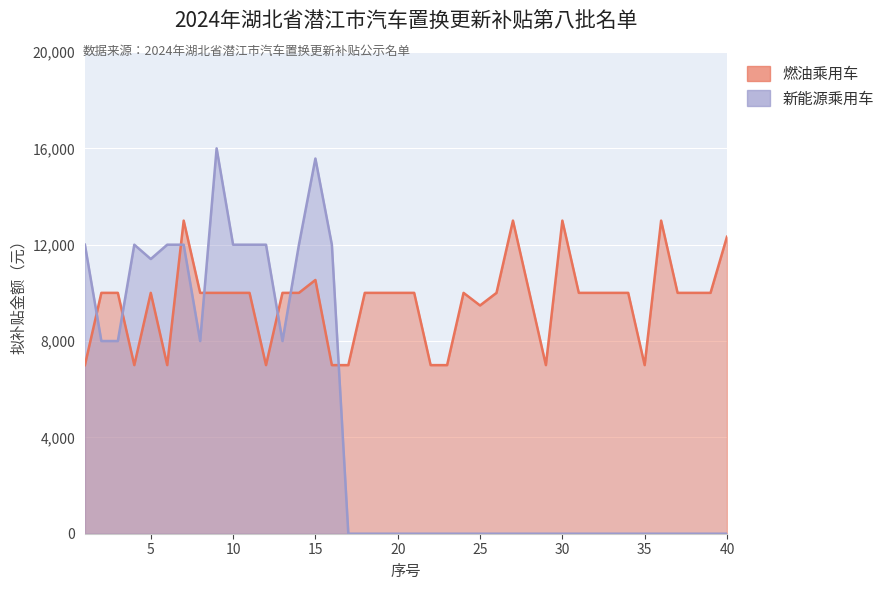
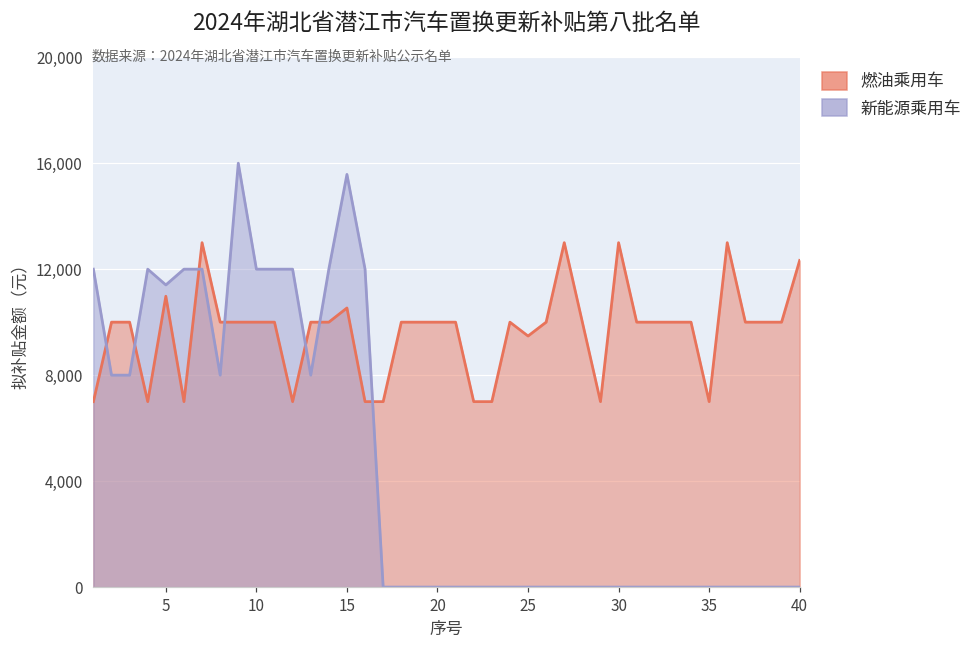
  {
    "燃油乘用车": {
-     "5": "10,000",
+     "5": "11,000",
      "10": "10,000",
      "15": "10,500",
      "20": "10,000",
      "25": "9,500",
      "30": "13,000",
      "35": "7,000",
      "40": "12,300"
    },
    "新能源乘用车": {
      "5": "11,400",
      "10": "12,000",
      "15": "15,600",
      "20": "0",
      "25": "0",
      "30": "0",
      "35": "0",
      "40": "0"
    }
  }
